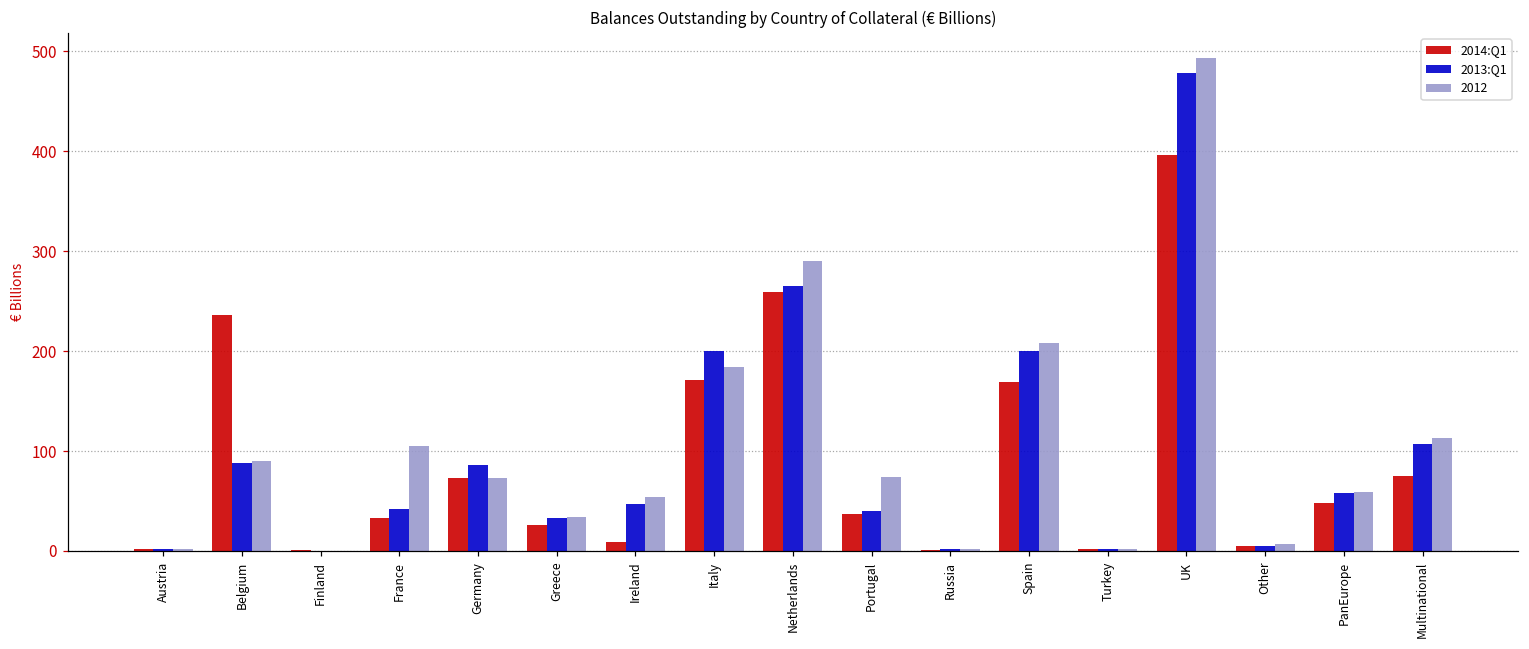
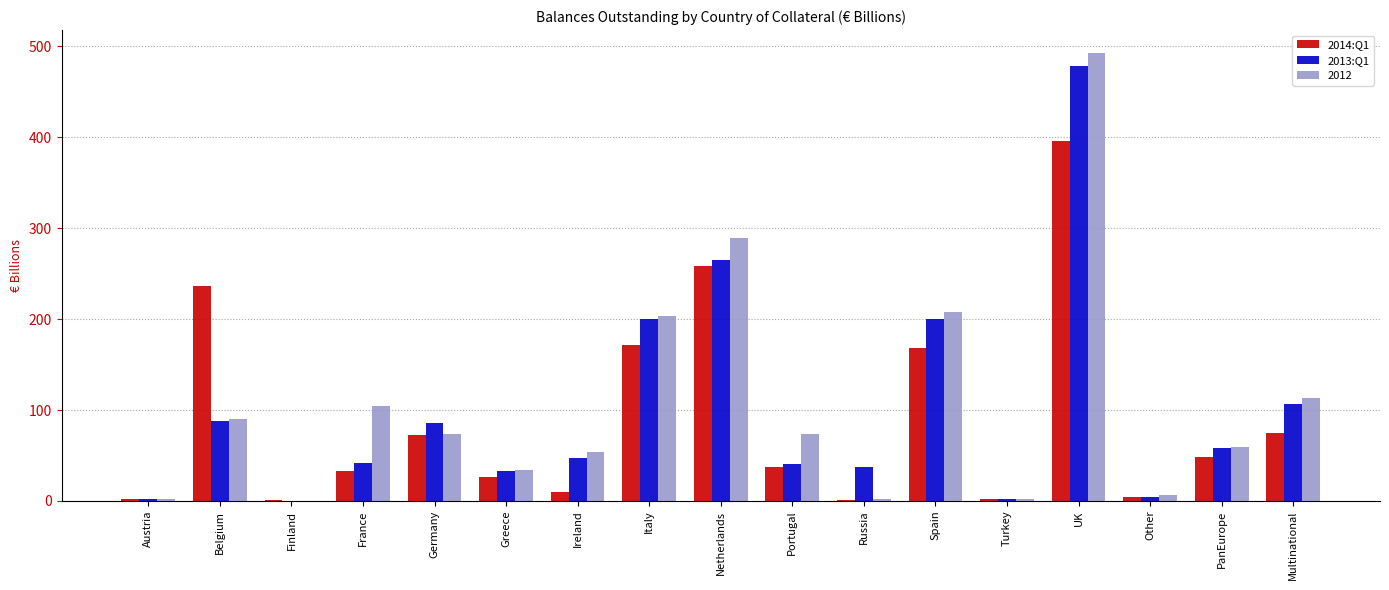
  {
    "2014:Q1": {
      "Belgium": 240,
      "France": 30,
      "Germany": 70,
      "Greece": 30,
      "Ireland": 10,
      "Italy": 170,
      "Netherlands": 260,
      "Portugal": 40,
      "Spain": 170,
      "UK": 400,
      "Other": 0,
      "PanEurope": 50,
      "Multinational": 80
    },
    "2013:Q1": {
      "Belgium": 90,
      "France": 40,
      "Germany": 90,
      "Greece": 30,
      "Ireland": 50,
      "Italy": 200,
      "Netherlands": 270,
      "Portugal": 40,
-     "Russia": 0,
+     "Russia": 40,
      "Spain": 200,
      "UK": 480,
      "Other": 0,
      "PanEurope": 60,
      "Multinational": 110
    },
    "2012": {
      "Belgium": 90,
      "France": 100,
      "Germany": 70,
      "Greece": 30,
      "Ireland": 50,
-     "Italy": 180,
+     "Italy": 200,
      "Netherlands": 290,
      "Portugal": 70,
      "Spain": 210,
      "UK": 490,
      "Other": 10,
      "PanEurope": 60,
      "Multinational": 110
    }
  }
